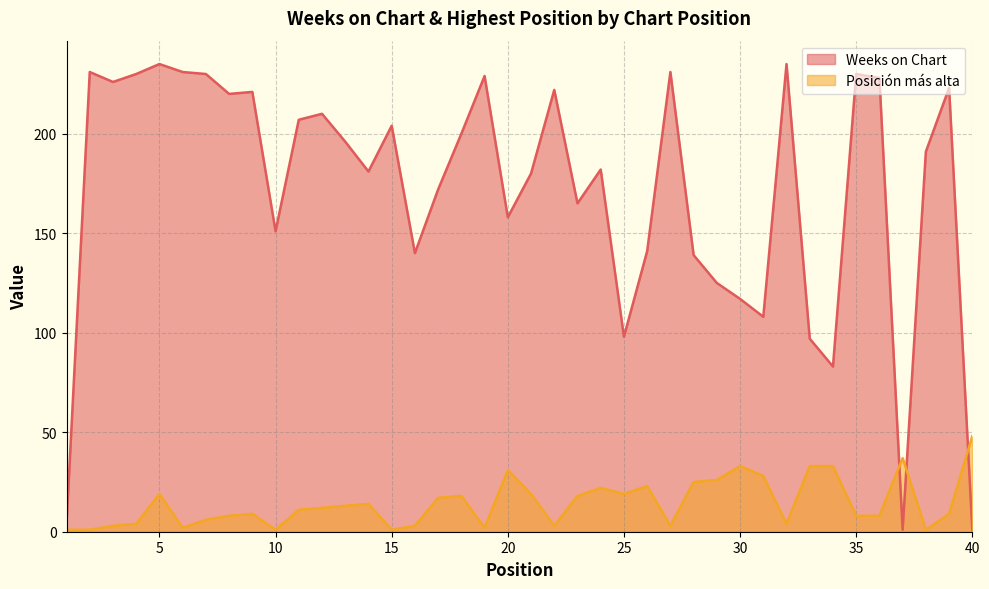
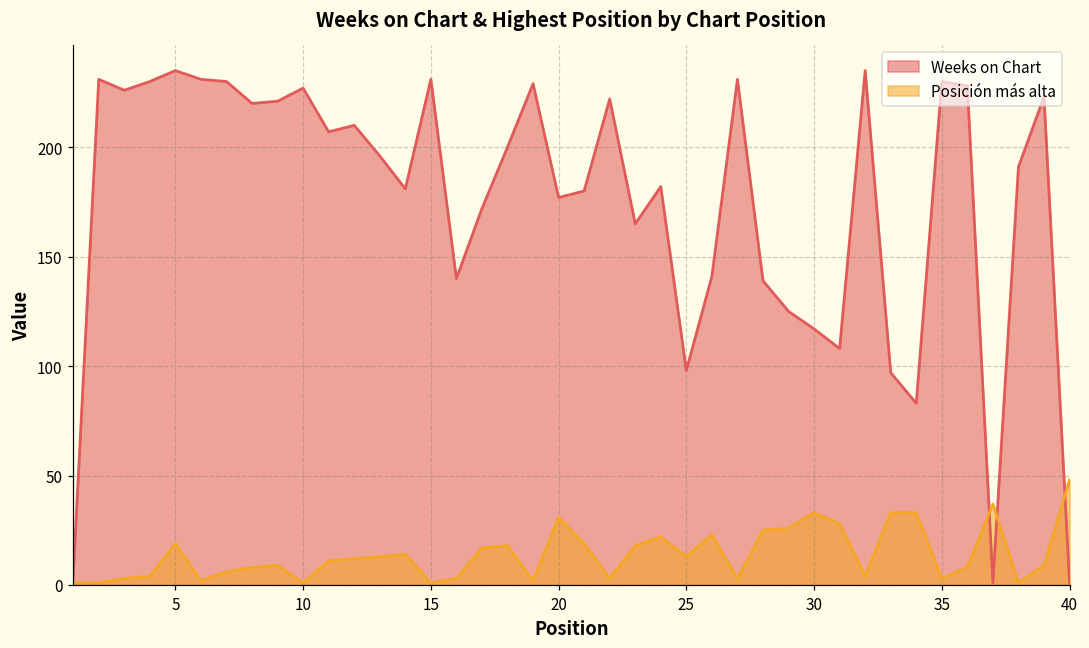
  {
    "Weeks on Chart": {
      "5": 235,
-     "10": 151,
-     "15": 204,
-     "20": 158,
+     "10": 227,
+     "15": 231,
+     "20": 177,
      "25": 98,
      "30": 117,
      "40": 1
    },
    "Posición más alta": {
      "5": 19,
      "10": 1,
      "15": 1,
      "20": 31,
-     "25": 19,
+     "25": 13,
      "30": 33,
-     "35": 8,
+     "35": 3,
      "40": 48
    }
  }
